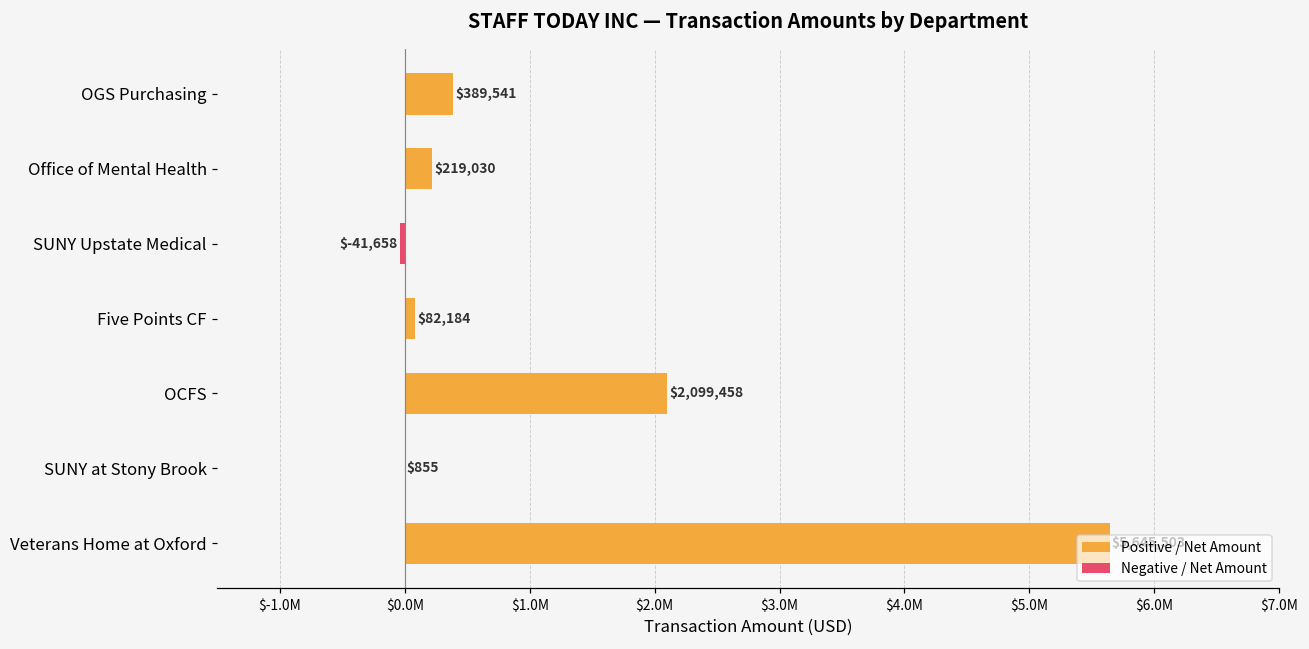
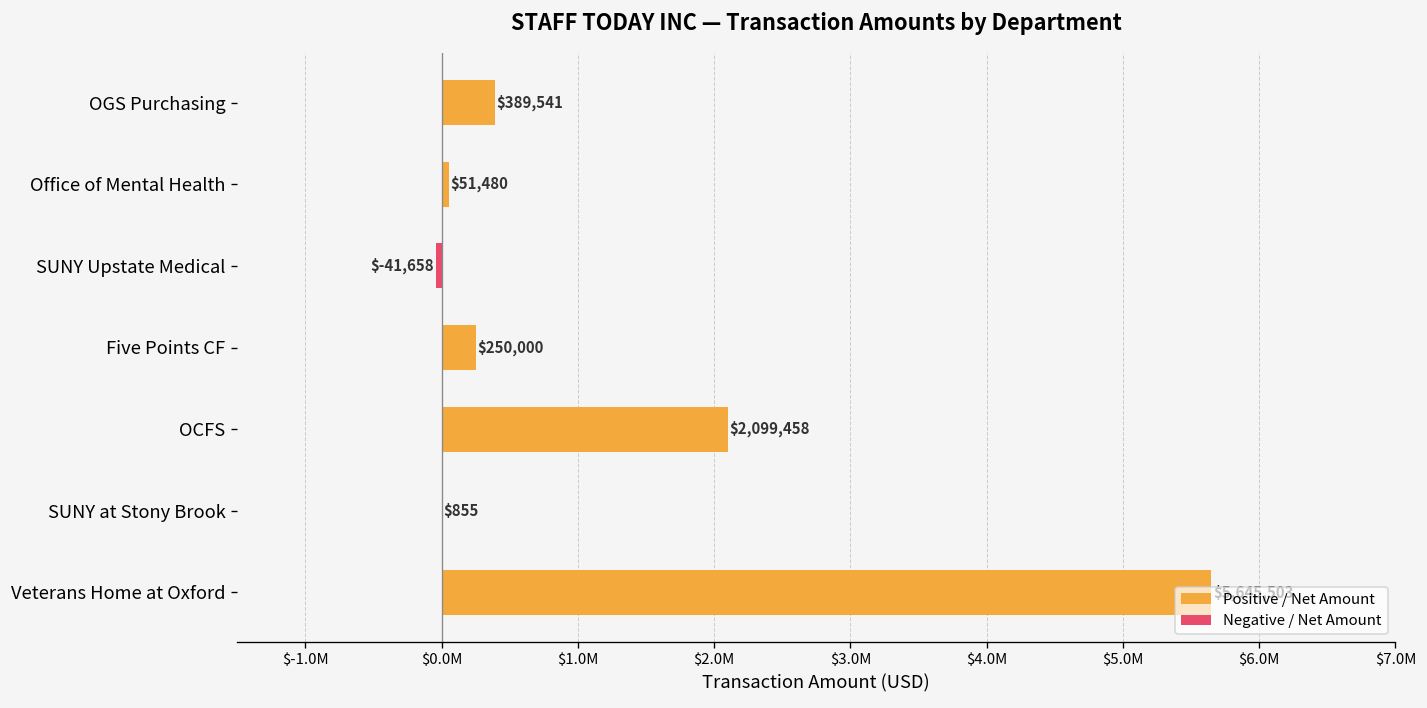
  {
    "Positive / Net Amount": {
      "OGS Purchasing": "$389,541",
-     "Office of Mental Health": "$219,030",
-     "Five Points CF": "$82,184",
+     "Office of Mental Health": "$51,480",
+     "Five Points CF": "$250,000",
      "OCFS": "$2,099,458",
      "SUNY at Stony Brook": "$855"
    },
    "Negative / Net Amount": {
      "SUNY Upstate Medical": "$-41,658"
    }
  }
